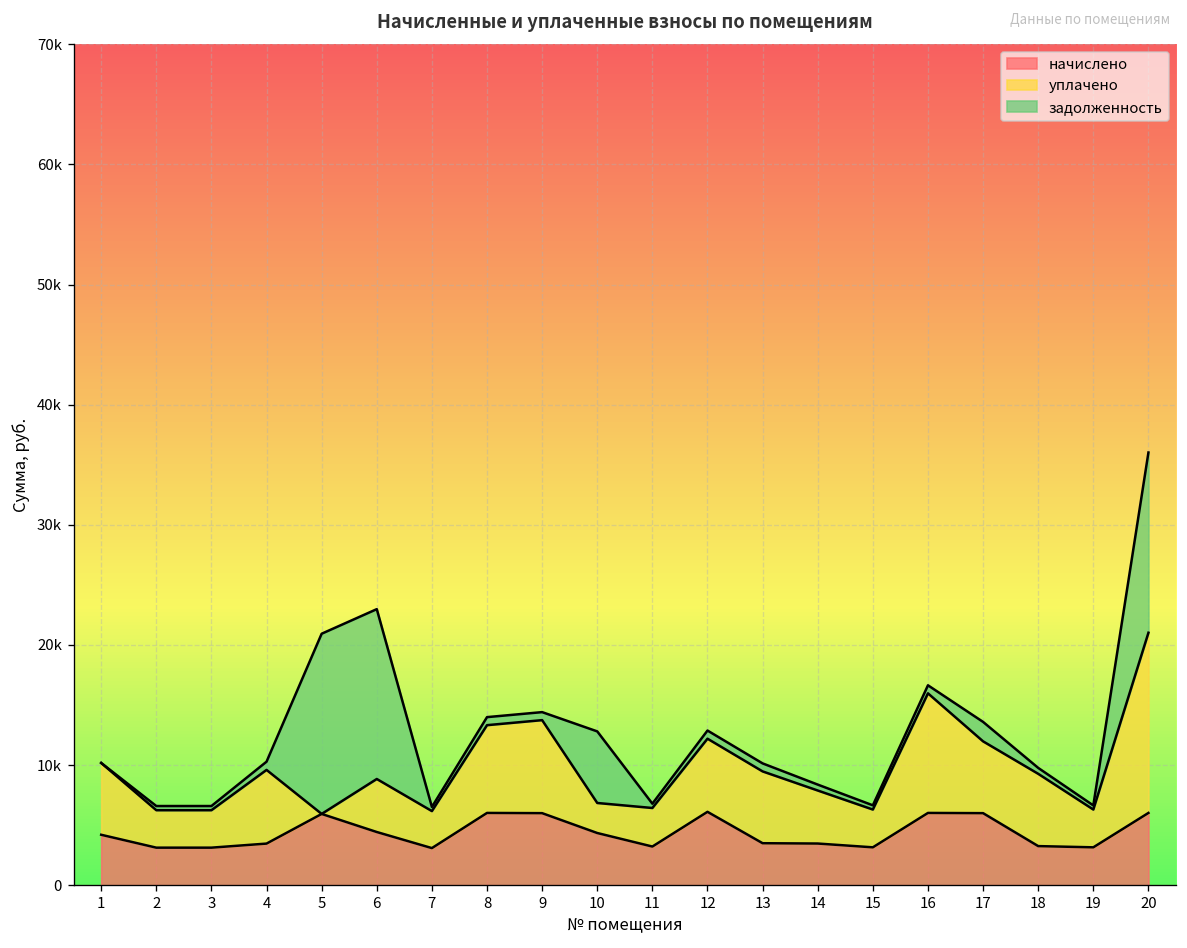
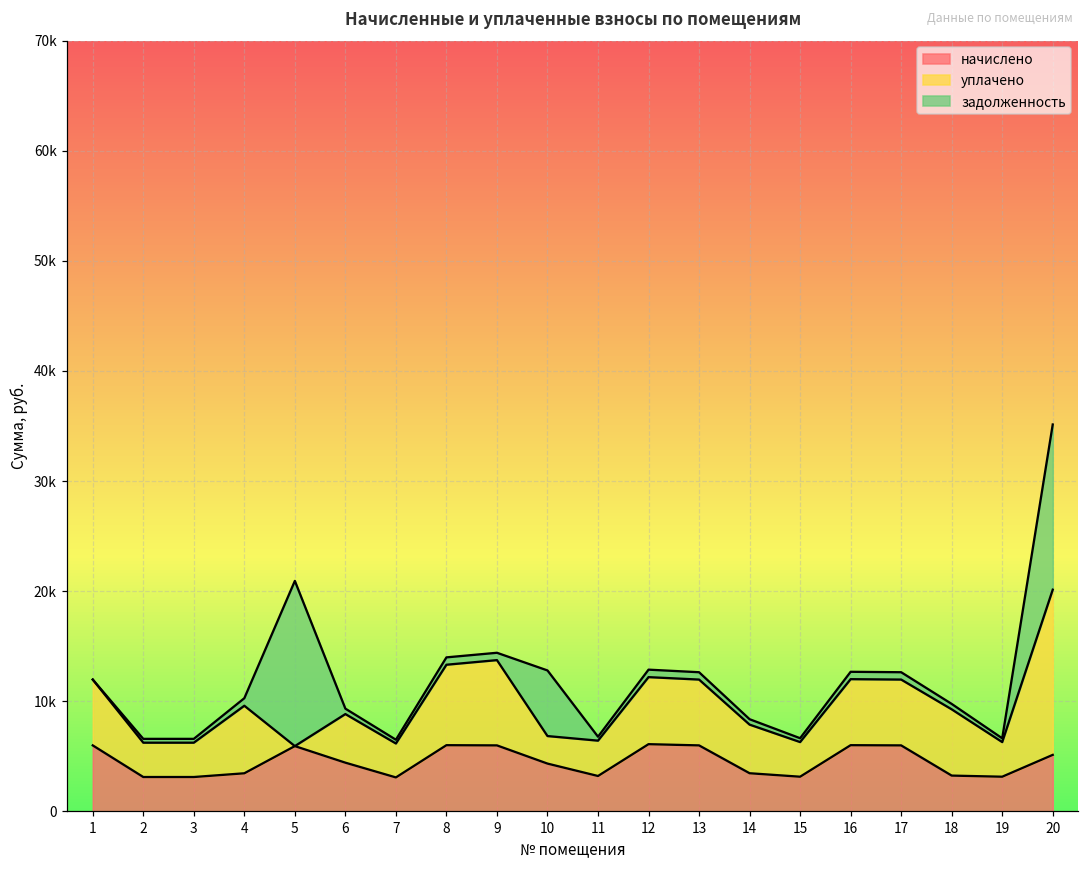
  {
    "начислено": {
-     "1": 4200,
+     "1": 6000,
      "2": 3100,
      "3": 3100,
      "4": 3500,
      "6": 4400,
      "7": 3100,
      "8": 6000,
      "9": 6000,
      "10": 4300,
      "11": 3200,
      "12": 6100,
-     "13": 3500,
+     "13": 6000,
      "14": 3500,
      "15": 3200,
      "16": 6000,
      "17": 6000,
      "18": 3300,
      "19": 3200,
-     "20": 6000
+     "20": 5100
    },
    "уплачено": {
      "2": 3100,
      "3": 3100,
      "4": 6100,
      "6": 4400,
      "7": 3100,
      "8": 7300,
      "9": 7700,
      "10": 2500,
      "11": 3200,
      "12": 6100,
      "13": 6000,
      "14": 4400,
      "15": 3100,
-     "16": 10000,
+     "16": 6000,
      "17": 6000,
      "18": 6000,
      "19": 3100,
      "20": 15000
    },
    "задолженность": {
      "2": 300,
      "3": 300,
      "4": 700,
      "5": 15000,
-     "6": 14100,
+     "6": 500,
      "7": 300,
      "8": 700,
      "9": 700,
      "10": 6000,
      "11": 400,
      "12": 700,
      "13": 700,
      "14": 500,
      "15": 400,
      "16": 700,
-     "17": 1600,
+     "17": 700,
      "18": 500,
      "19": 300,
      "20": 15000
    }
  }
